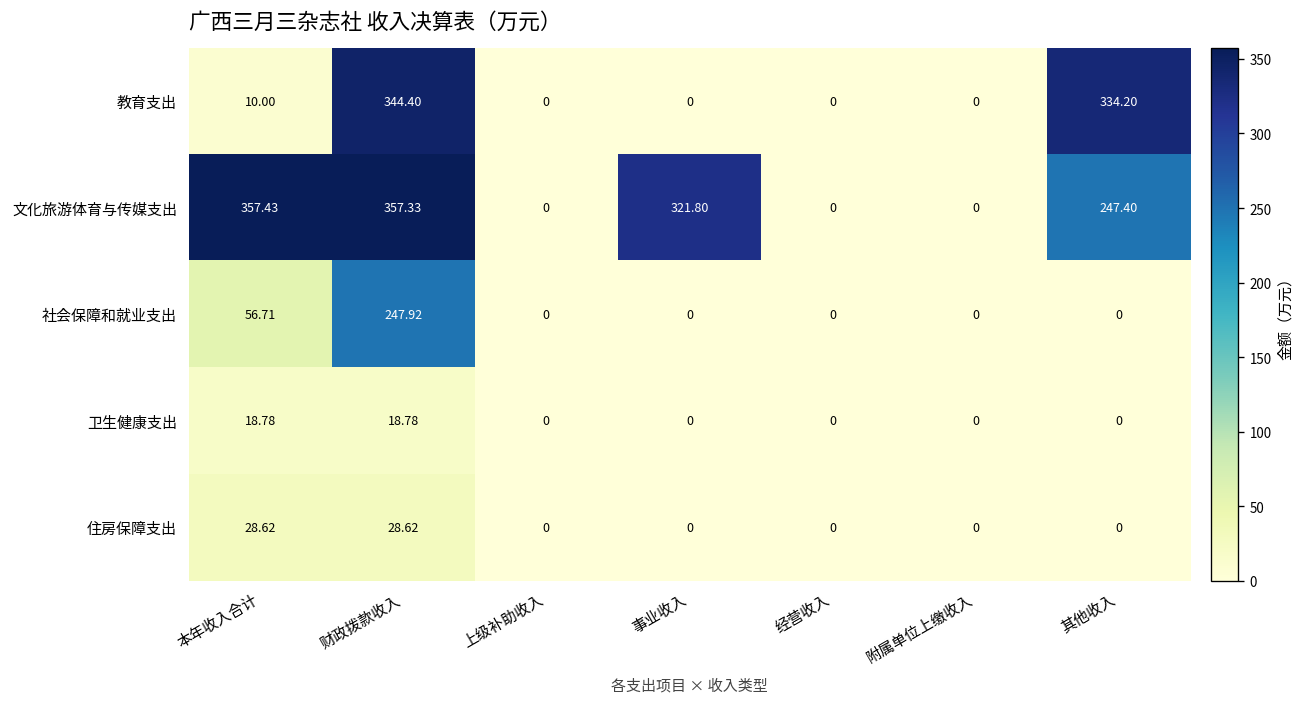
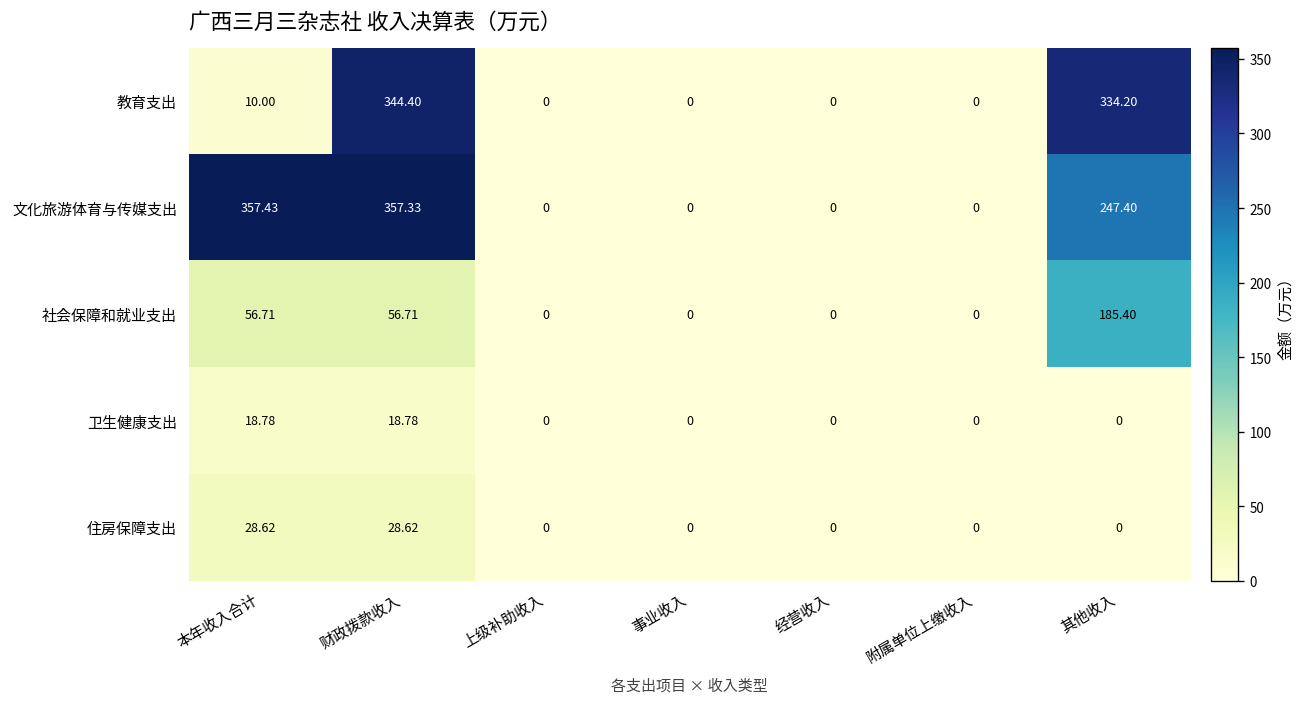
  {
    "教育支出": {
      "本年收入合计": 10.00,
      "财政拨款收入": 344.40,
      "上级补助收入": 0,
      "事业收入": 0,
      "经营收入": 0,
      "附属单位上缴收入": 0,
      "其他收入": 334.20
    },
    "文化旅游体育与传媒支出": {
      "本年收入合计": 357.43,
      "财政拨款收入": 357.33,
      "上级补助收入": 0,
-     "事业收入": 321.80,
+     "事业收入": 0,
      "经营收入": 0,
      "附属单位上缴收入": 0,
      "其他收入": 247.40
    },
    "社会保障和就业支出": {
      "本年收入合计": 56.71,
-     "财政拨款收入": 247.92,
+     "财政拨款收入": 56.71,
      "上级补助收入": 0,
      "事业收入": 0,
      "经营收入": 0,
      "附属单位上缴收入": 0,
-     "其他收入": 0
+     "其他收入": 185.40
    },
    "卫生健康支出": {
      "本年收入合计": 18.78,
      "财政拨款收入": 18.78,
      "上级补助收入": 0,
      "事业收入": 0,
      "经营收入": 0,
      "附属单位上缴收入": 0,
      "其他收入": 0
    },
    "住房保障支出": {
      "本年收入合计": 28.62,
      "财政拨款收入": 28.62,
      "上级补助收入": 0,
      "事业收入": 0,
      "经营收入": 0,
      "附属单位上缴收入": 0,
      "其他收入": 0
    }
  }
